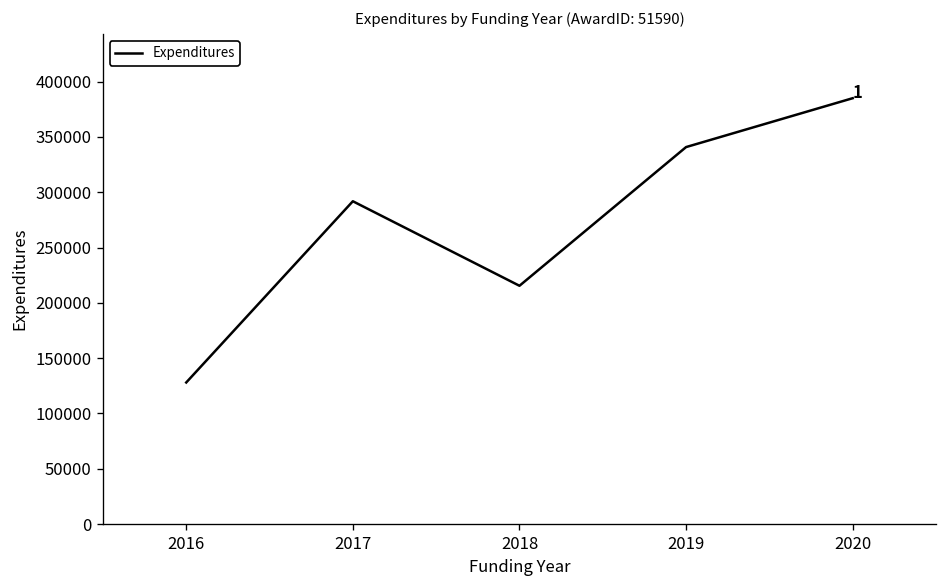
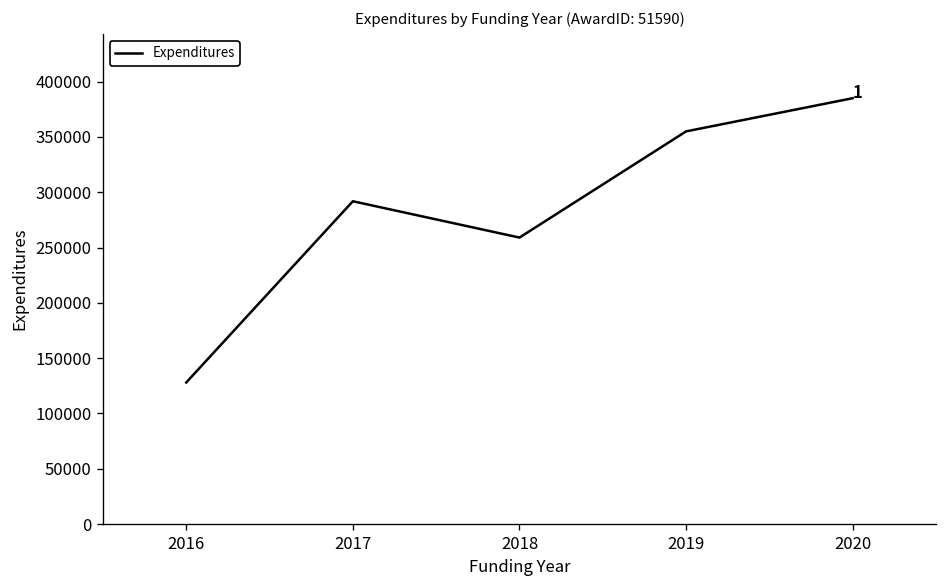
  {
    "2016": 130000,
    "2017": 290000,
-   "2018": 220000,
-   "2019": 340000
+   "2018": 260000,
+   "2019": 360000
  }
